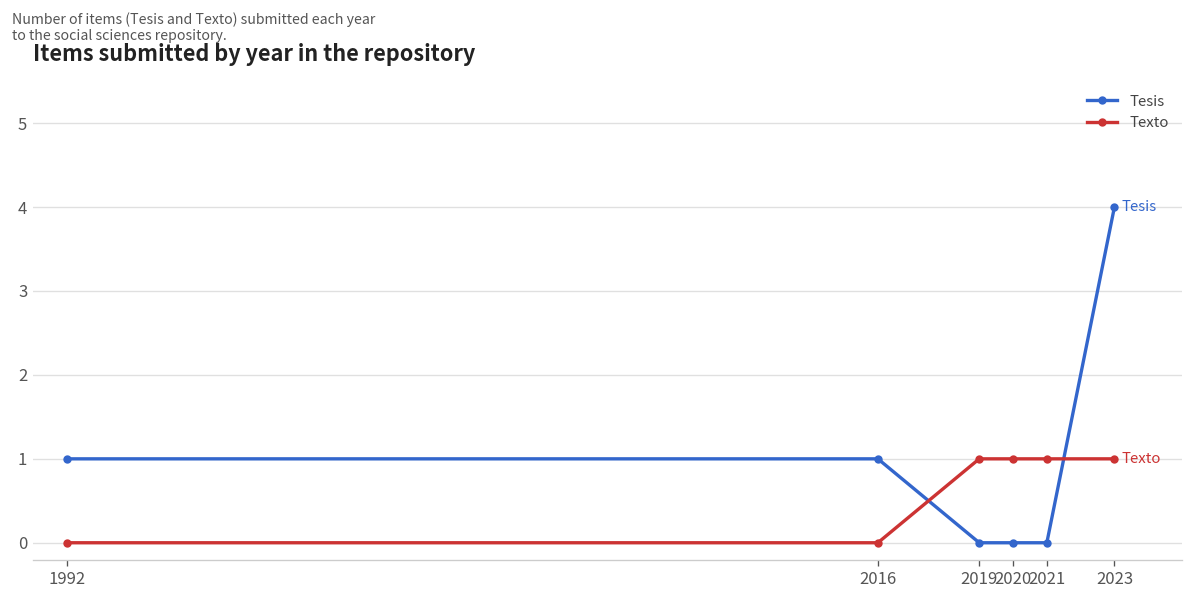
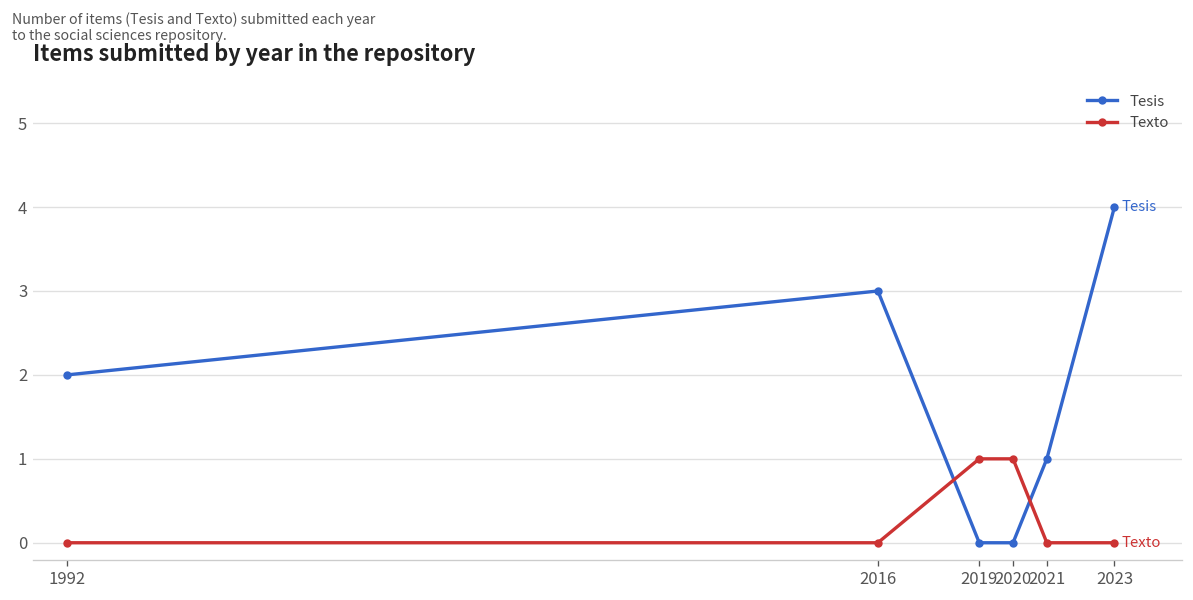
  {
    "Tesis": {
-     "1992": 1,
-     "2016": 1,
+     "1992": 2,
+     "2016": 3,
      "2019": 0,
      "2020": 0,
-     "2021": 0,
+     "2021": 1,
      "2023": 4
    },
    "Texto": {
      "1992": 0,
      "2016": 0,
      "2019": 1,
      "2020": 1,
-     "2021": 1,
-     "2023": 1
+     "2021": 0,
+     "2023": 0
    }
  }
